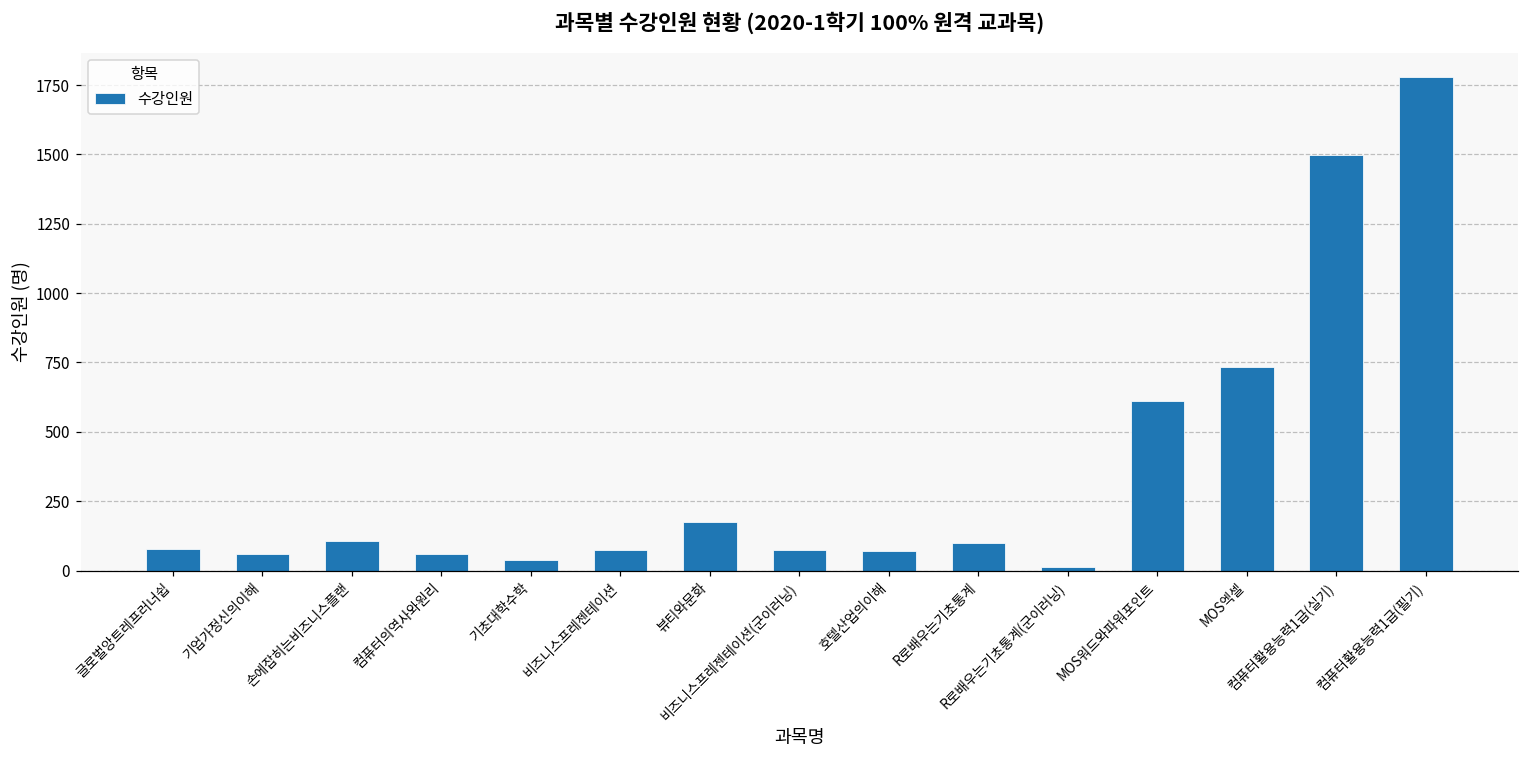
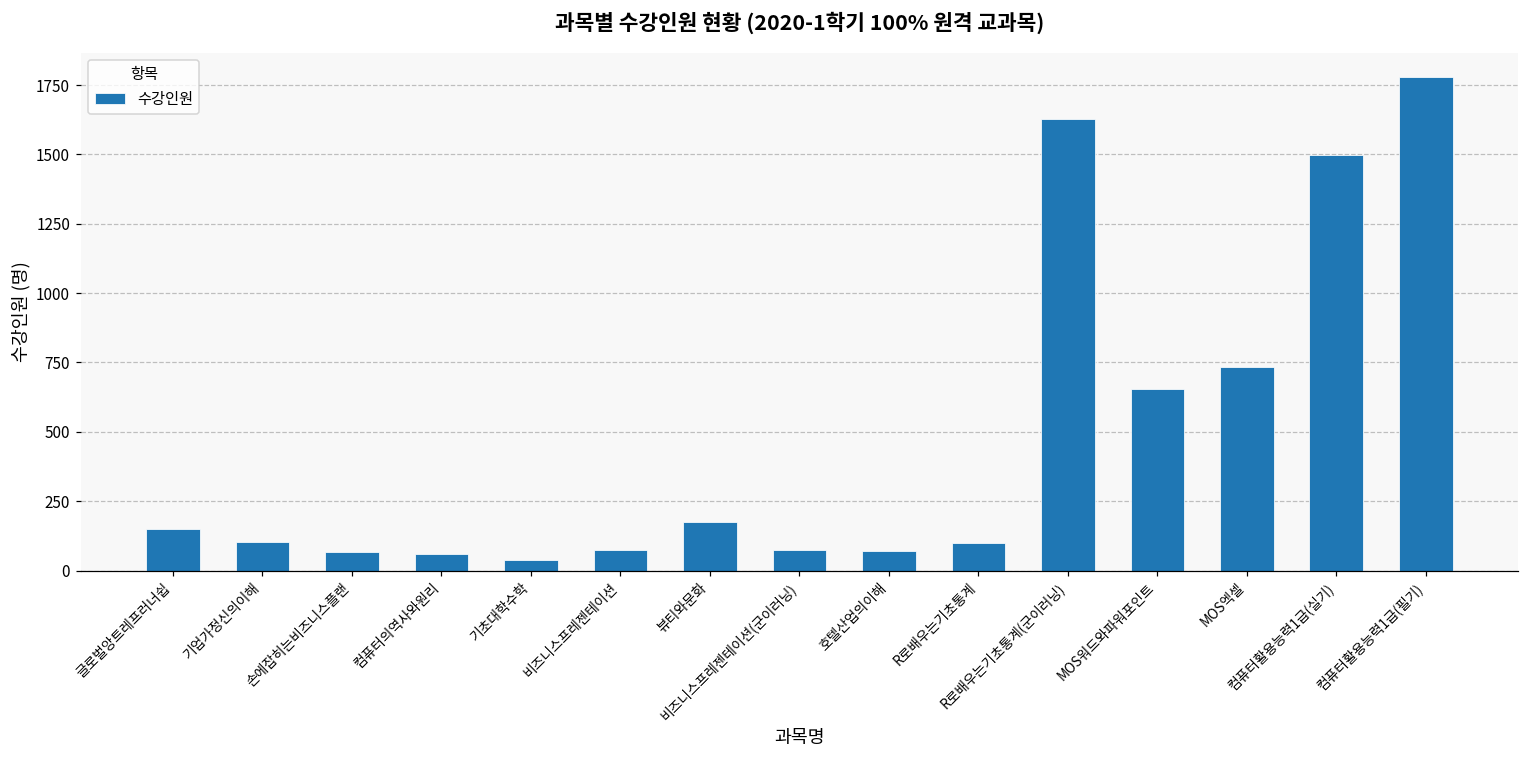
  {
-   "글로벌앙트레프러너쉽": 80,
-   "기업가정신의이해": 60,
-   "손에잡히는비즈니스플랜": 110,
+   "글로벌앙트레프러너쉽": 150,
+   "기업가정신의이해": 100,
+   "손에잡히는비즈니스플랜": 70,
    "컴퓨터의역사와원리": 60,
    "기초대학수학": 40,
    "비즈니스프레젠테이션": 80,
    "뷰티와문화": 180,
    "비즈니스프레젠테이션(군이러닝)": 80,
    "호텔산업의이해": 70,
    "R로배우는기초통계": 100,
-   "R로배우는기초통계(군이러닝)": 10,
-   "MOS워드와파워포인트": 610,
+   "R로배우는기초통계(군이러닝)": 1630,
+   "MOS워드와파워포인트": 660,
    "MOS엑셀": 730,
    "컴퓨터활용능력1급(실기)": 1500,
    "컴퓨터활용능력1급(필기)": 1780
  }
